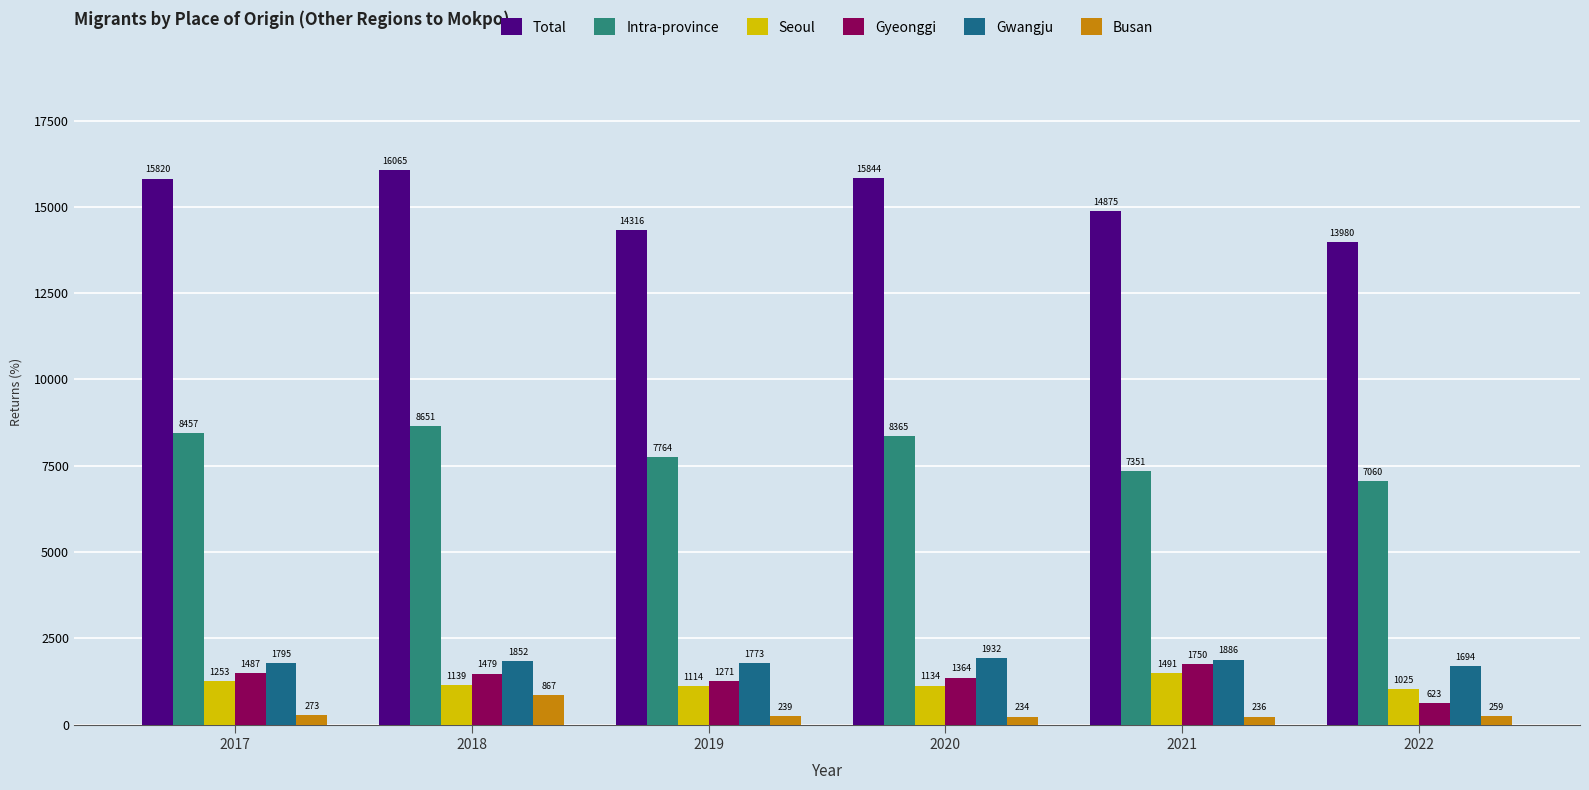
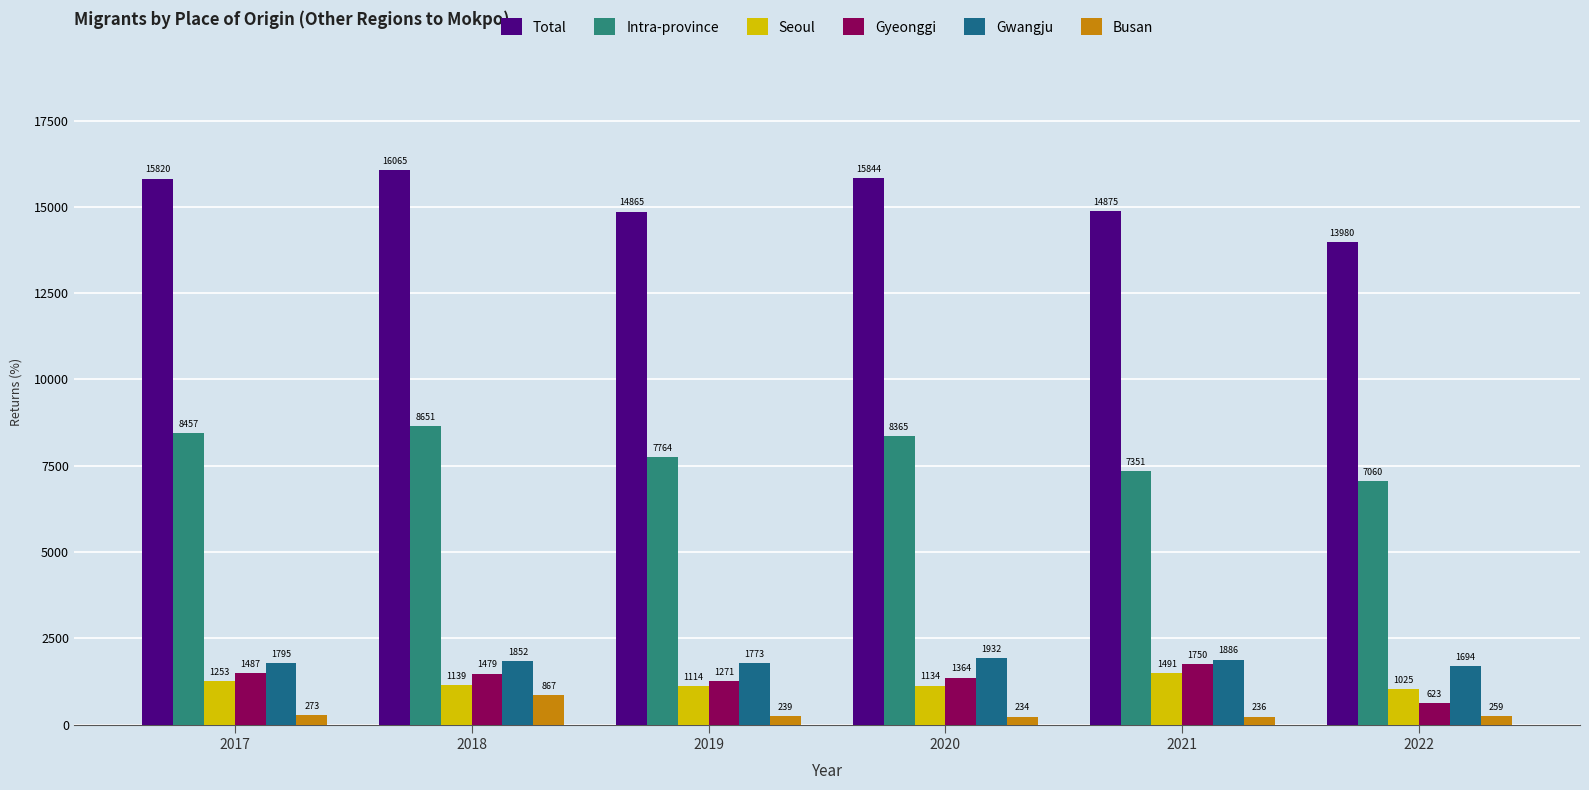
  {
    "Total": {
      "2017": 15820,
      "2018": 16065,
-     "2019": 14316,
+     "2019": 14865,
      "2020": 15844,
      "2021": 14875,
      "2022": 13980
    },
    "Seoul": {
      "2017": 1253,
      "2018": 1139,
      "2019": 1114,
      "2020": 1134,
      "2021": 1491,
      "2022": 1025
    },
    "Gyeonggi": {
      "2017": 1487,
      "2018": 1479,
      "2019": 1271,
      "2020": 1364,
      "2021": 1750,
      "2022": 623
    },
    "Busan": {
      "2017": 273,
      "2018": 867,
      "2019": 239,
      "2020": 234,
      "2021": 236,
      "2022": 259
    }
  }
